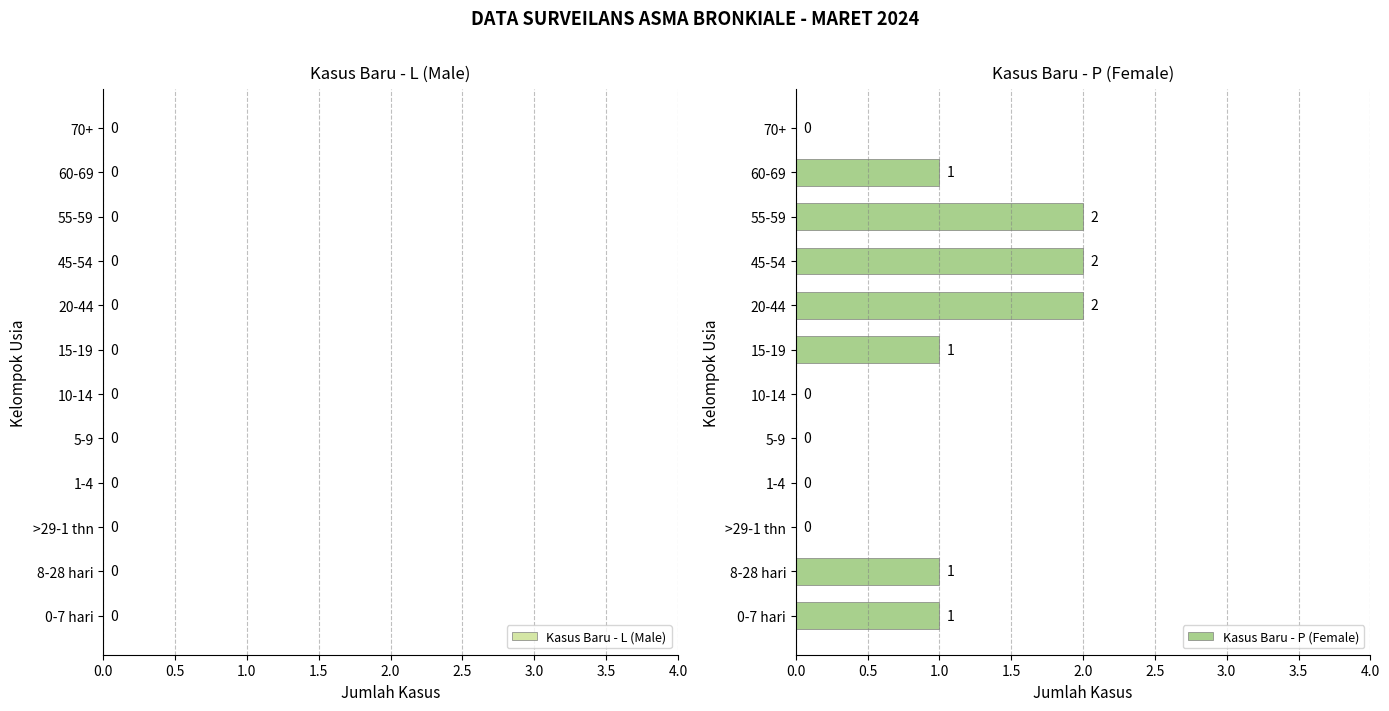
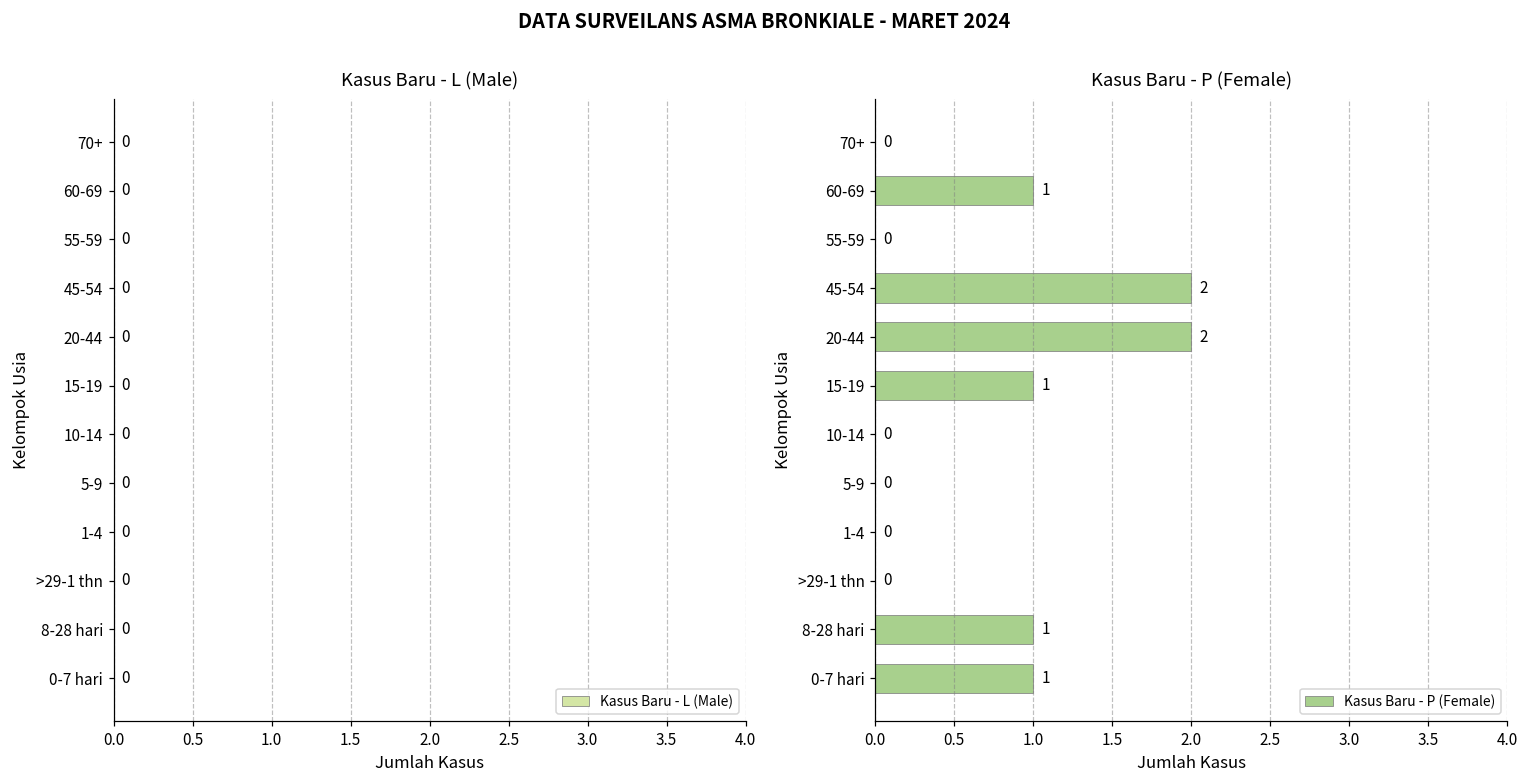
  {
    "Kasus Baru - L (Male)": {
      "70+": 0,
      "60-69": 0,
      "55-59": 0,
      "45-54": 0,
      "20-44": 0,
      "15-19": 0,
      "10-14": 0,
      "5-9": 0,
      "1-4": 0,
      ">29-1 thn": 0,
      "8-28 hari": 0,
      "0-7 hari": 0
    },
    "Kasus Baru - P (Female)": {
      "70+": 0,
      "60-69": 1,
-     "55-59": 2,
+     "55-59": 0,
      "45-54": 2,
      "20-44": 2,
      "15-19": 1,
      "10-14": 0,
      "5-9": 0,
      "1-4": 0,
      ">29-1 thn": 0,
      "8-28 hari": 1,
      "0-7 hari": 1
    }
  }
